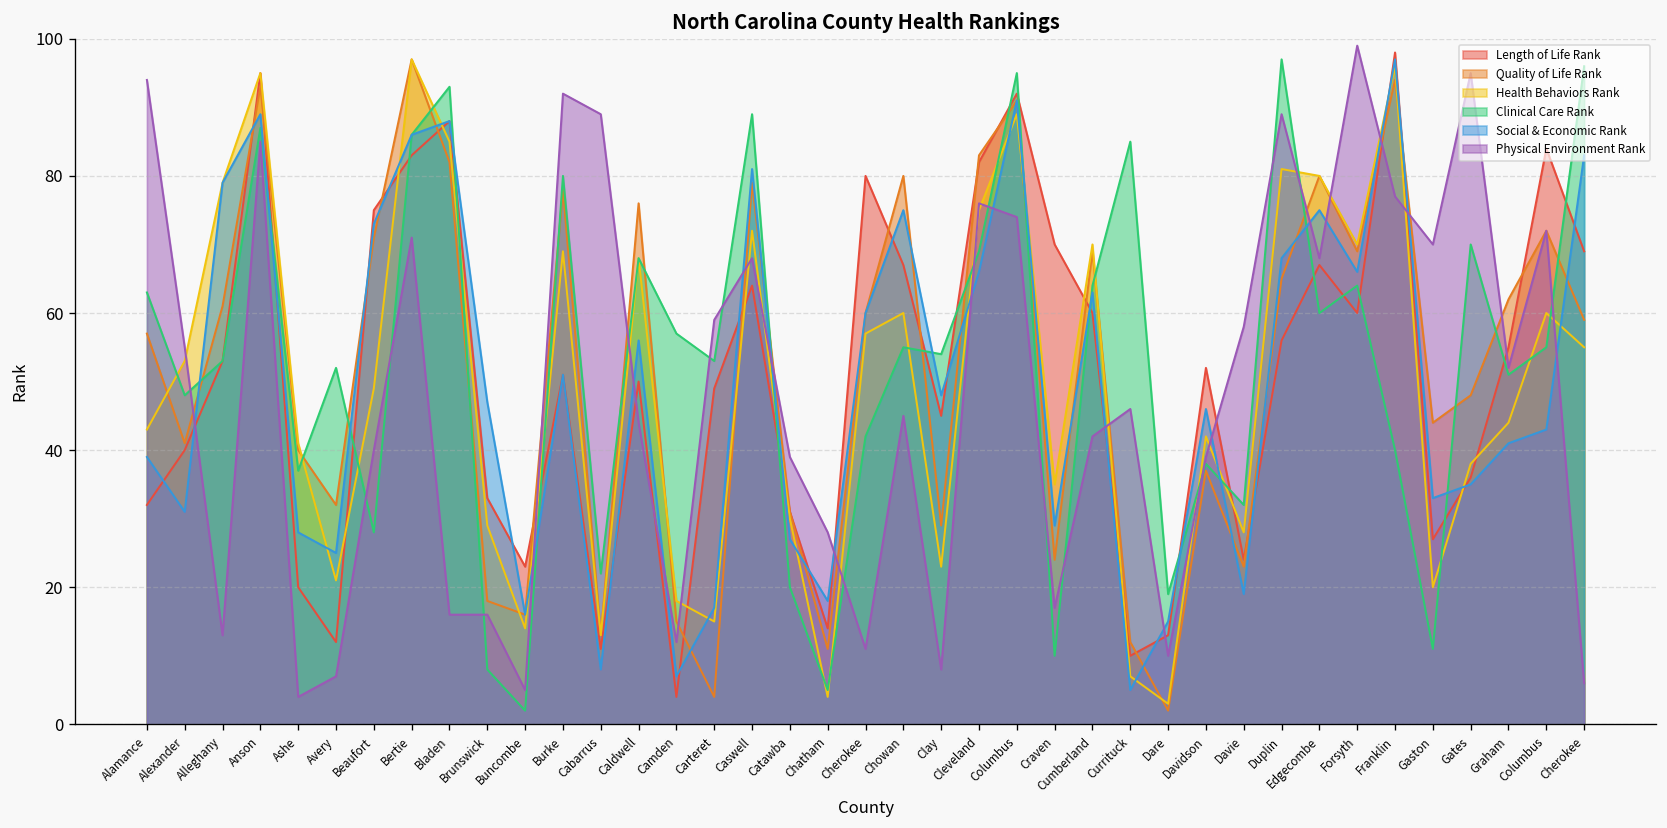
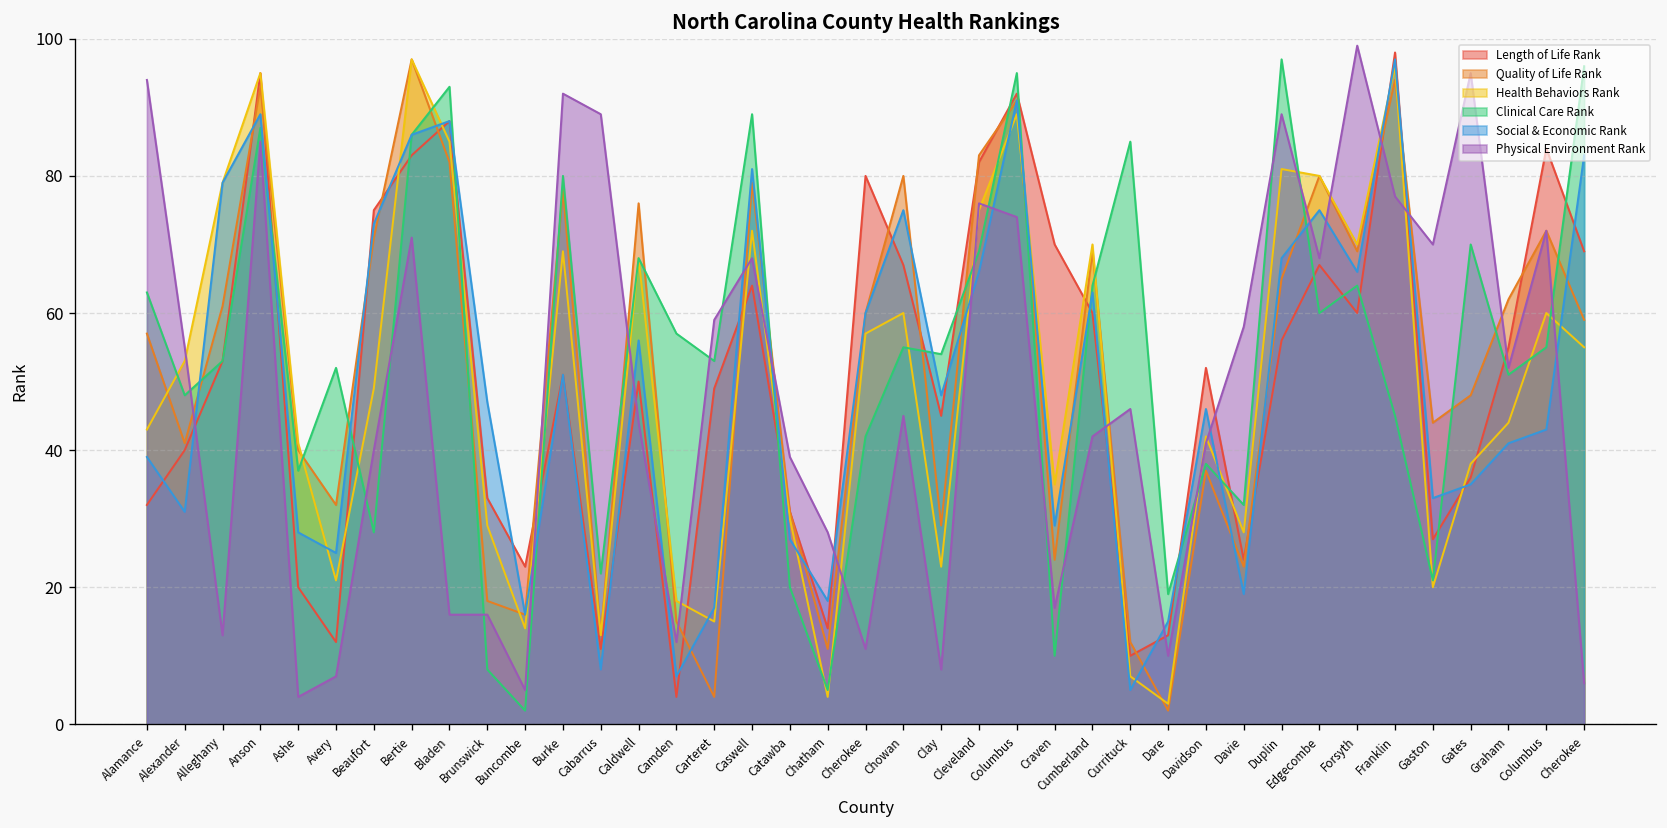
  {
    "Clinical Care Rank": {
      "Alamance": 63,
      "Alexander": 48,
      "Anson": 87,
      "Ashe": 37,
      "Avery": 52,
      "Beaufort": 28,
      "Bladen": 93,
      "Brunswick": 8,
      "Buncombe": 2,
      "Burke": 80,
      "Cabarrus": 22,
      "Camden": 57,
      "Carteret": 53,
      "Caswell": 89,
      "Catawba": 20,
      "Chatham": 5,
      "Chowan": 55,
      "Clay": 54,
      "Cleveland": 69,
      "Craven": 10,
      "Cumberland": 64,
      "Currituck": 85,
      "Dare": 19,
      "Davidson": 38,
      "Davie": 32,
      "Duplin": 97,
      "Edgecombe": 60,
      "Forsyth": 64,
-     "Franklin": 40,
-     "Gaston": 11,
+     "Franklin": 45,
+     "Gaston": 21,
      "Gates": 70,
      "Graham": 51
    },
    "Social & Economic Rank": {
      "Alamance": 39,
      "Alexander": 31,
      "Anson": 89,
      "Ashe": 28,
      "Avery": 25,
      "Beaufort": 73,
      "Brunswick": 47,
      "Cabarrus": 8,
      "Caldwell": 56,
      "Camden": 7,
      "Carteret": 17,
      "Caswell": 81,
      "Catawba": 27,
      "Chatham": 18,
      "Chowan": 75,
      "Clay": 48,
      "Cleveland": 66,
      "Craven": 29,
      "Cumberland": 63,
      "Currituck": 5,
      "Dare": 15,
      "Davidson": 46,
      "Davie": 19,
      "Duplin": 68,
      "Edgecombe": 75,
      "Forsyth": 66,
      "Franklin": 97,
      "Gaston": 33,
      "Gates": 35,
      "Graham": 41
    },
    "Physical Environment Rank": {
      "Alamance": 94,
      "Alexander": 55,
      "Alleghany": 13,
      "Anson": 85,
      "Ashe": 4,
      "Avery": 7,
      "Beaufort": 40,
      "Bertie": 71,
      "Bladen": 16,
      "Brunswick": 16,
      "Buncombe": 5,
      "Burke": 92,
      "Cabarrus": 89,
      "Caldwell": 44,
      "Camden": 12,
      "Carteret": 59,
      "Caswell": 68,
      "Catawba": 39,
      "Chatham": 28,
      "Chowan": 45,
      "Clay": 8,
      "Cleveland": 76,
      "Craven": 17,
      "Cumberland": 42,
      "Currituck": 46,
      "Dare": 10,
-     "Davidson": 39,
+     "Davidson": 41,
      "Davie": 58,
      "Duplin": 89,
      "Edgecombe": 68,
      "Forsyth": 99,
      "Franklin": 77,
      "Gaston": 70,
      "Graham": 52
    }
  }
